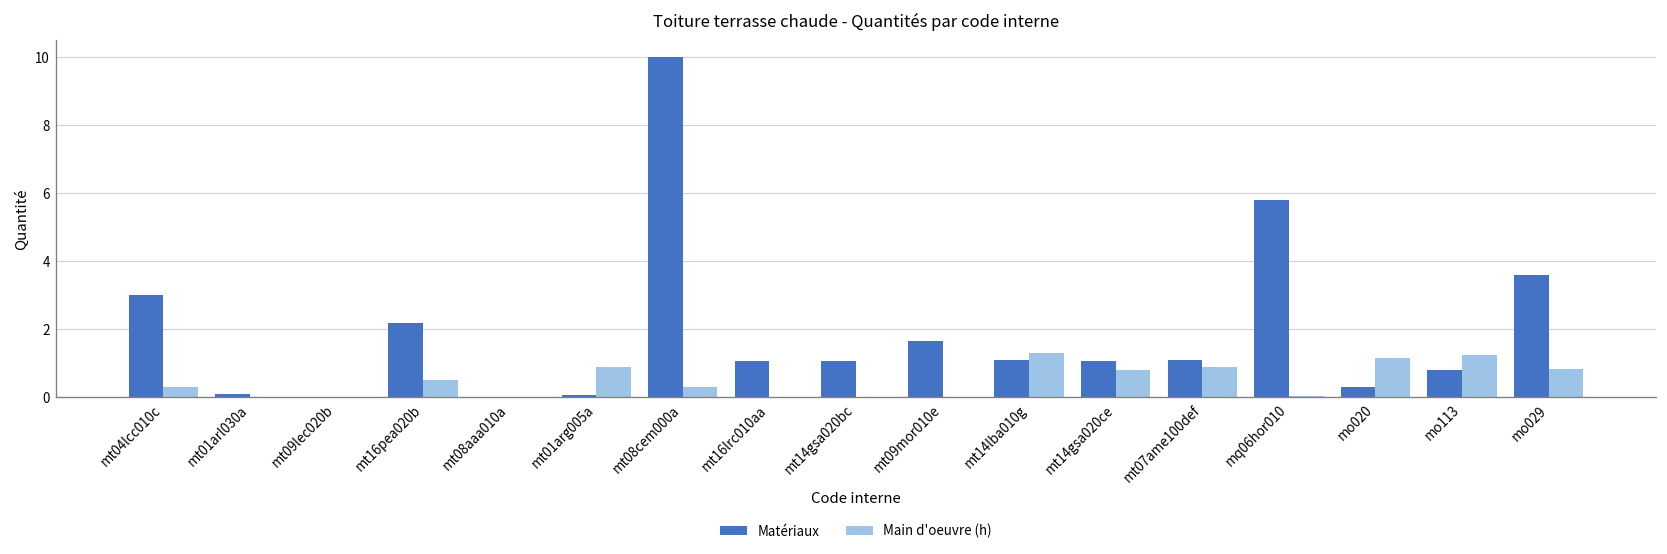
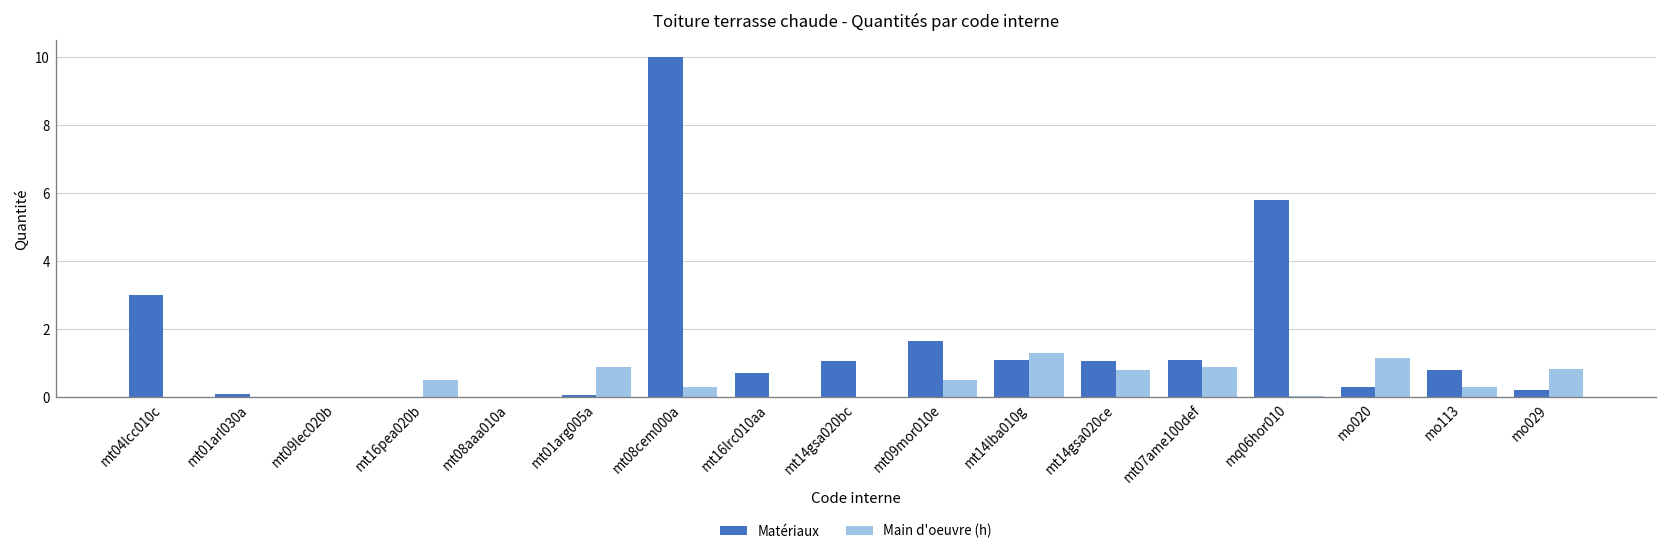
  {
    "Matériaux": {
      "mt04lcc010c": 3.0,
      "mt01arl030a": 0.1,
-     "mt16pea020b": 2.2,
+     "mt16pea020b": 0.0,
      "mt08cem000a": 10.0,
-     "mt16lrc010aa": 1.1,
+     "mt16lrc010aa": 0.7,
      "mt14gsa020bc": 1.1,
      "mt09mor010e": 1.7,
      "mt14lba010g": 1.1,
      "mt14gsa020ce": 1.1,
      "mt07ame100def": 1.1,
      "mq06hor010": 5.8,
      "mo020": 0.3,
      "mo113": 0.8,
-     "mo029": 3.6
+     "mo029": 0.2
    },
    "Main d'oeuvre (h)": {
-     "mt04lcc010c": 0.3,
+     "mt04lcc010c": 0.0,
      "mt01arl030a": 0.0,
      "mt09lec020b": 0.0,
      "mt16pea020b": 0.5,
      "mt08aaa010a": 0.0,
      "mt01arg005a": 0.9,
      "mt08cem000a": 0.3,
      "mt16lrc010aa": 0.0,
      "mt14gsa020bc": 0.0,
-     "mt09mor010e": 0.0,
+     "mt09mor010e": 0.5,
      "mt14lba010g": 1.3,
      "mt14gsa020ce": 0.8,
      "mt07ame100def": 0.9,
      "mo020": 1.1,
-     "mo113": 1.3,
+     "mo113": 0.3,
      "mo029": 0.8
    }
  }
